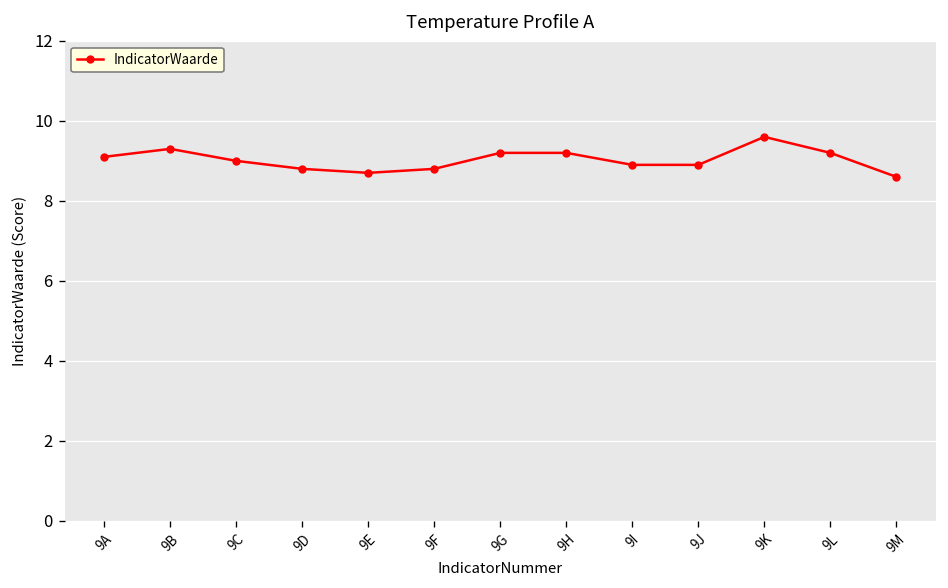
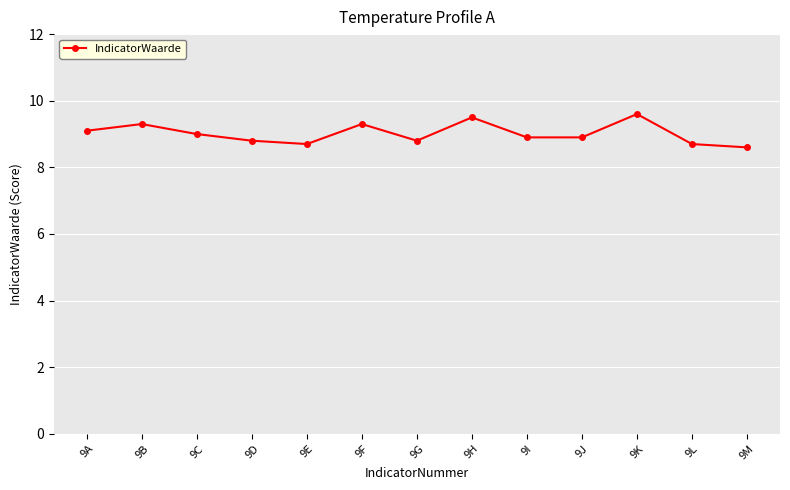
  {
    "9A": 9.1,
    "9B": 9.3,
    "9C": 9.0,
    "9D": 8.8,
    "9E": 8.7,
-   "9F": 8.8,
-   "9G": 9.2,
-   "9H": 9.2,
+   "9F": 9.3,
+   "9G": 8.8,
+   "9H": 9.5,
    "9I": 8.9,
    "9J": 8.9,
    "9K": 9.6,
-   "9L": 9.2,
+   "9L": 8.7,
    "9M": 8.6
  }
